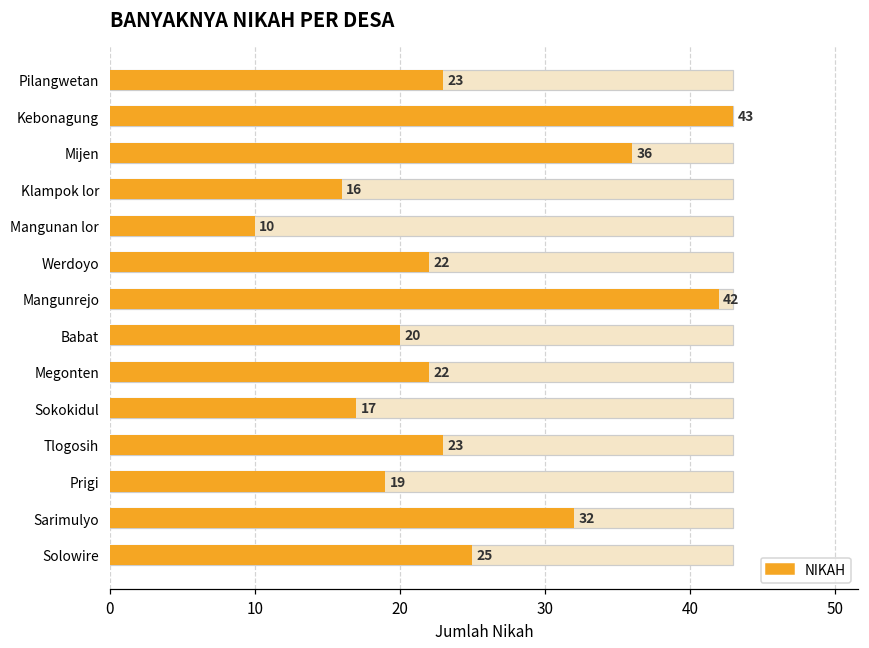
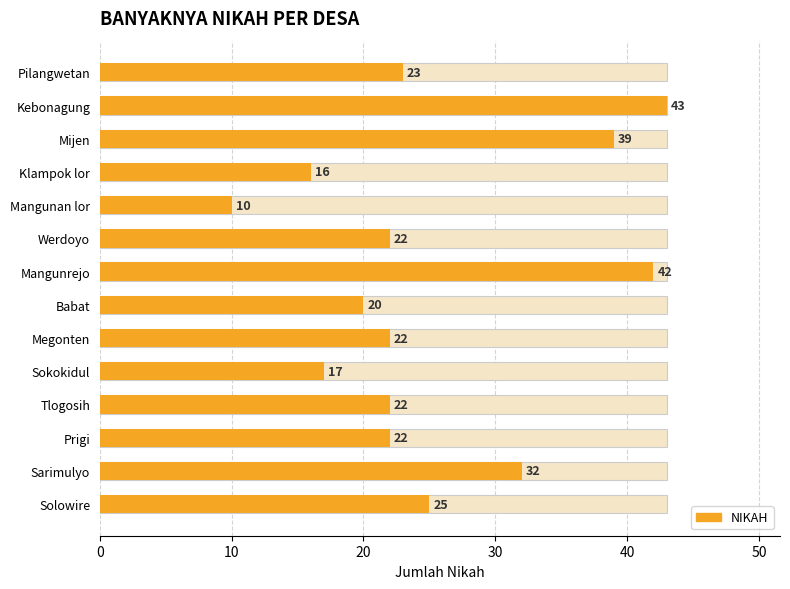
  {
    "NIKAH": {
      "Kebonagung": 43,
-     "Mijen": 36,
-     "Tlogosih": 23,
-     "Prigi": 19
+     "Mijen": 39,
+     "Tlogosih": 22,
+     "Prigi": 22
    }
  }
